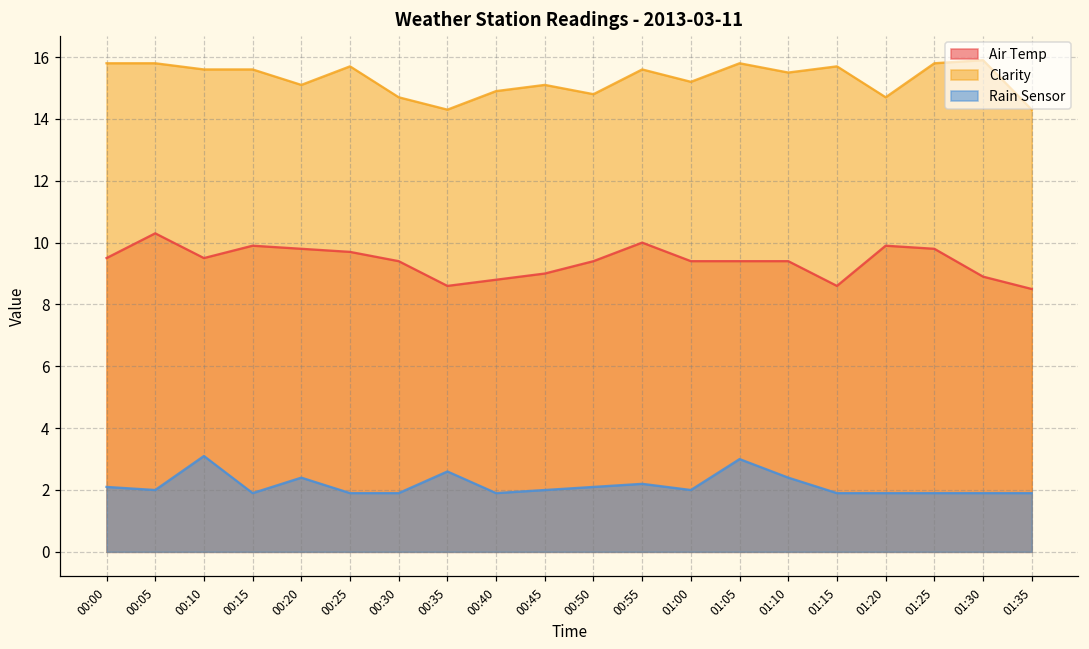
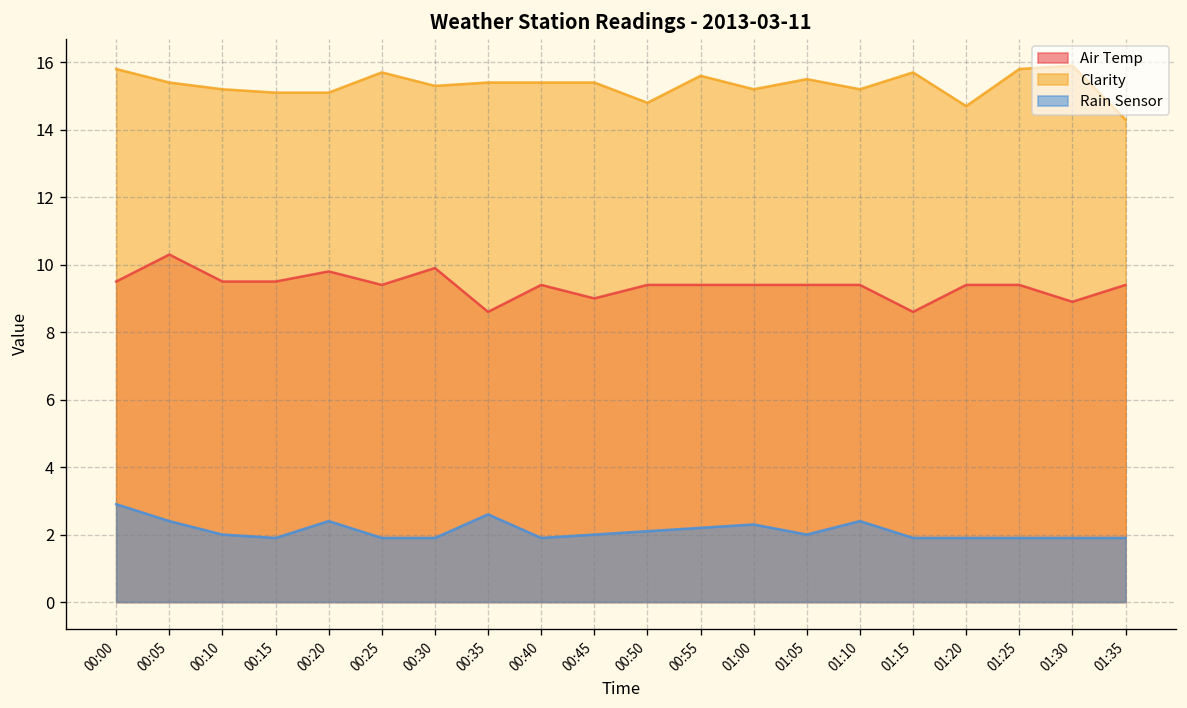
  {
    "Air Temp": {
      "00:00": 9.5,
      "00:05": 10.3,
      "00:10": 9.5,
-     "00:15": 9.9,
+     "00:15": 9.5,
      "00:20": 9.8,
-     "00:25": 9.7,
-     "00:30": 9.4,
+     "00:25": 9.4,
+     "00:30": 9.9,
      "00:35": 8.6,
-     "00:40": 8.8,
+     "00:40": 9.4,
      "00:45": 9.0,
      "00:50": 9.4,
-     "00:55": 10.0,
+     "00:55": 9.4,
      "01:00": 9.4,
      "01:05": 9.4,
      "01:10": 9.4,
      "01:15": 8.6,
-     "01:20": 9.9,
-     "01:25": 9.8,
+     "01:20": 9.4,
+     "01:25": 9.4,
      "01:30": 8.9,
-     "01:35": 8.5
+     "01:35": 9.4
    },
    "Clarity": {
      "00:00": 15.8,
-     "00:05": 15.8,
-     "00:10": 15.6,
-     "00:15": 15.6,
+     "00:05": 15.4,
+     "00:10": 15.2,
+     "00:15": 15.1,
      "00:20": 15.1,
      "00:25": 15.7,
-     "00:30": 14.7,
-     "00:35": 14.3,
-     "00:40": 14.9,
-     "00:45": 15.1,
+     "00:30": 15.3,
+     "00:35": 15.4,
+     "00:40": 15.4,
+     "00:45": 15.4,
      "00:50": 14.8,
      "00:55": 15.6,
      "01:00": 15.2,
-     "01:05": 15.8,
-     "01:10": 15.5,
+     "01:05": 15.5,
+     "01:10": 15.2,
      "01:15": 15.7,
      "01:20": 14.7,
      "01:25": 15.8
    },
    "Rain Sensor": {
-     "00:00": 2.1,
-     "00:05": 2.0,
-     "00:10": 3.1,
+     "00:00": 2.9,
+     "00:05": 2.4,
+     "00:10": 2.0,
      "00:15": 1.9,
      "00:20": 2.4,
      "00:25": 1.9,
      "00:30": 1.9,
      "00:35": 2.6,
      "00:40": 1.9,
      "00:45": 2.0,
      "00:50": 2.1,
      "00:55": 2.2,
-     "01:00": 2.0,
-     "01:05": 3,
+     "01:00": 2.3,
+     "01:05": 2,
      "01:10": 2.4,
      "01:15": 1.9,
      "01:20": 1.9,
      "01:25": 1.9,
      "01:30": 1.9,
      "01:35": 1.9
    }
  }
